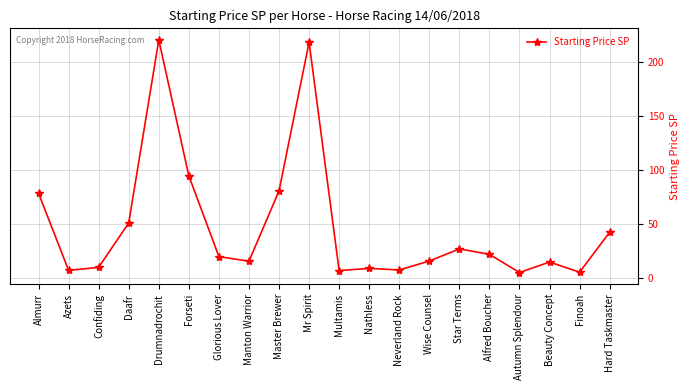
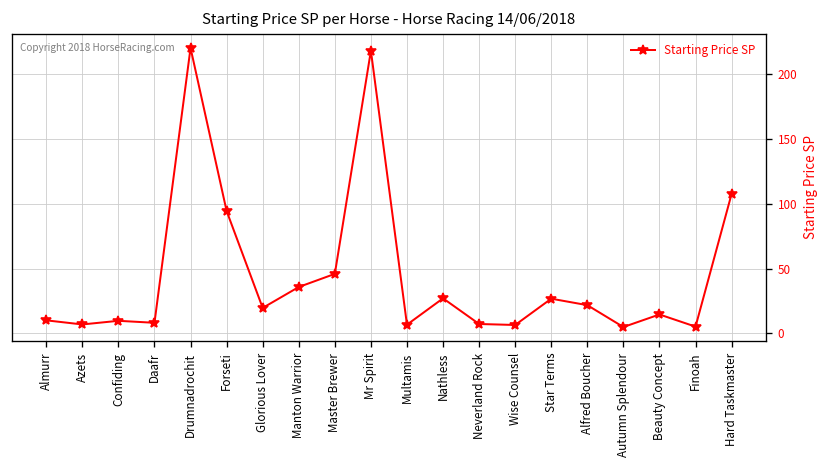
  {
-   "Almurr": 78,
+   "Almurr": 10,
    "Azets": 7,
    "Confiding": 10,
-   "Daafr": 51,
+   "Daafr": 8,
    "Forseti": 94,
    "Glorious Lover": 20,
-   "Manton Warrior": 15,
-   "Master Brewer": 80,
+   "Manton Warrior": 36,
+   "Master Brewer": 46,
    "Mr Spirit": 218,
    "Multamis": 7,
-   "Nathless": 9,
+   "Nathless": 27,
    "Neverland Rock": 7,
-   "Wise Counsel": 16,
+   "Wise Counsel": 6,
    "Star Terms": 27,
    "Alfred Boucher": 22,
    "Autumn Splendour": 5,
    "Beauty Concept": 15,
    "Finoah": 5,
-   "Hard Taskmaster": 42
+   "Hard Taskmaster": 108
  }
